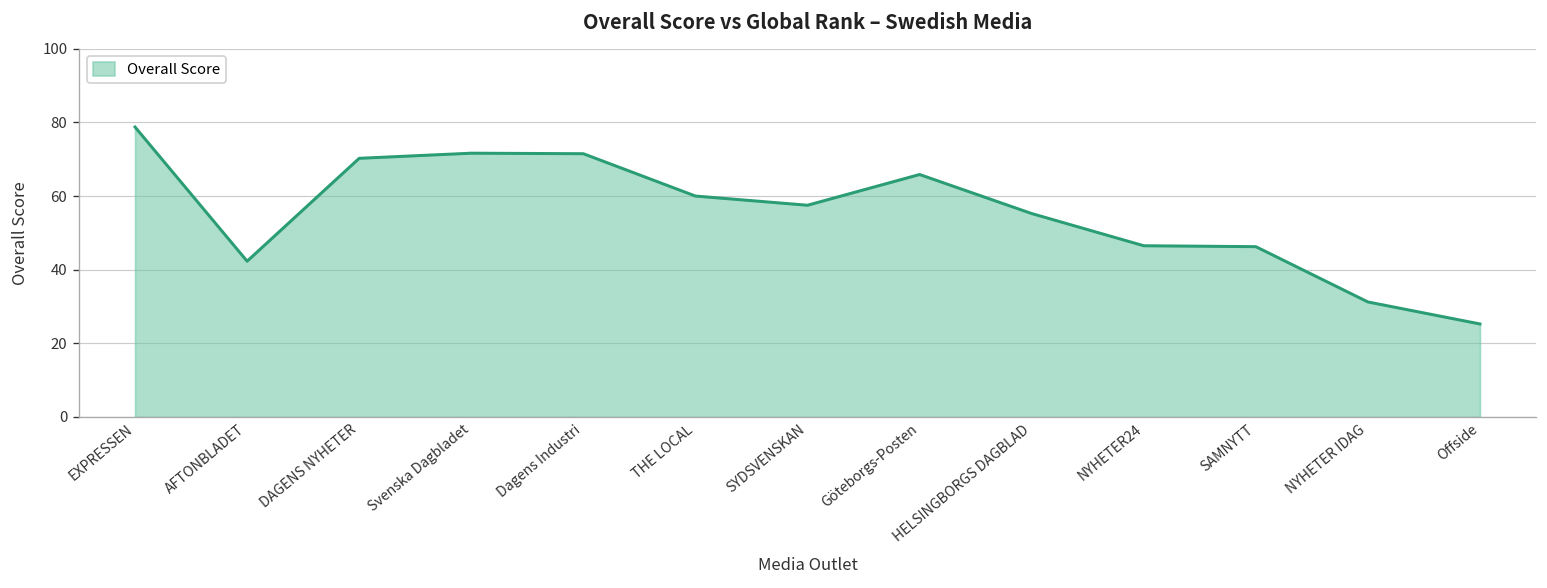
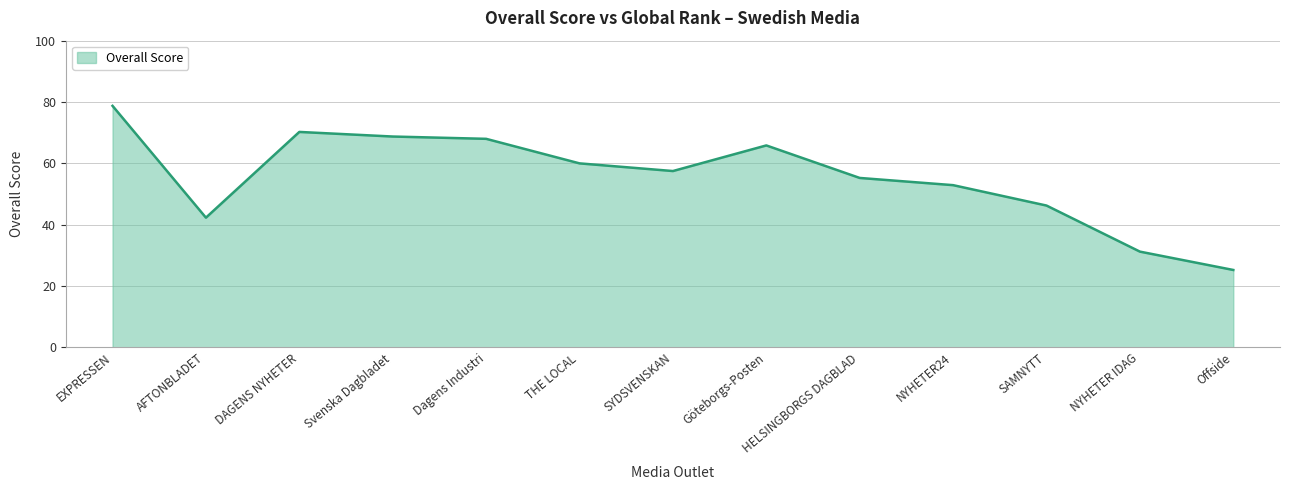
  {
    "EXPRESSEN": 79,
    "AFTONBLADET": 42,
    "DAGENS NYHETER": 70,
-   "Svenska Dagbladet": 72,
-   "Dagens Industri": 72,
+   "Svenska Dagbladet": 69,
+   "Dagens Industri": 68,
    "THE LOCAL": 60,
    "SYDSVENSKAN": 58,
    "Göteborgs-Posten": 66,
    "HELSINGBORGS DAGBLAD": 55,
-   "NYHETER24": 47,
+   "NYHETER24": 53,
    "SAMNYTT": 46,
    "NYHETER IDAG": 31,
    "Offside": 25
  }
